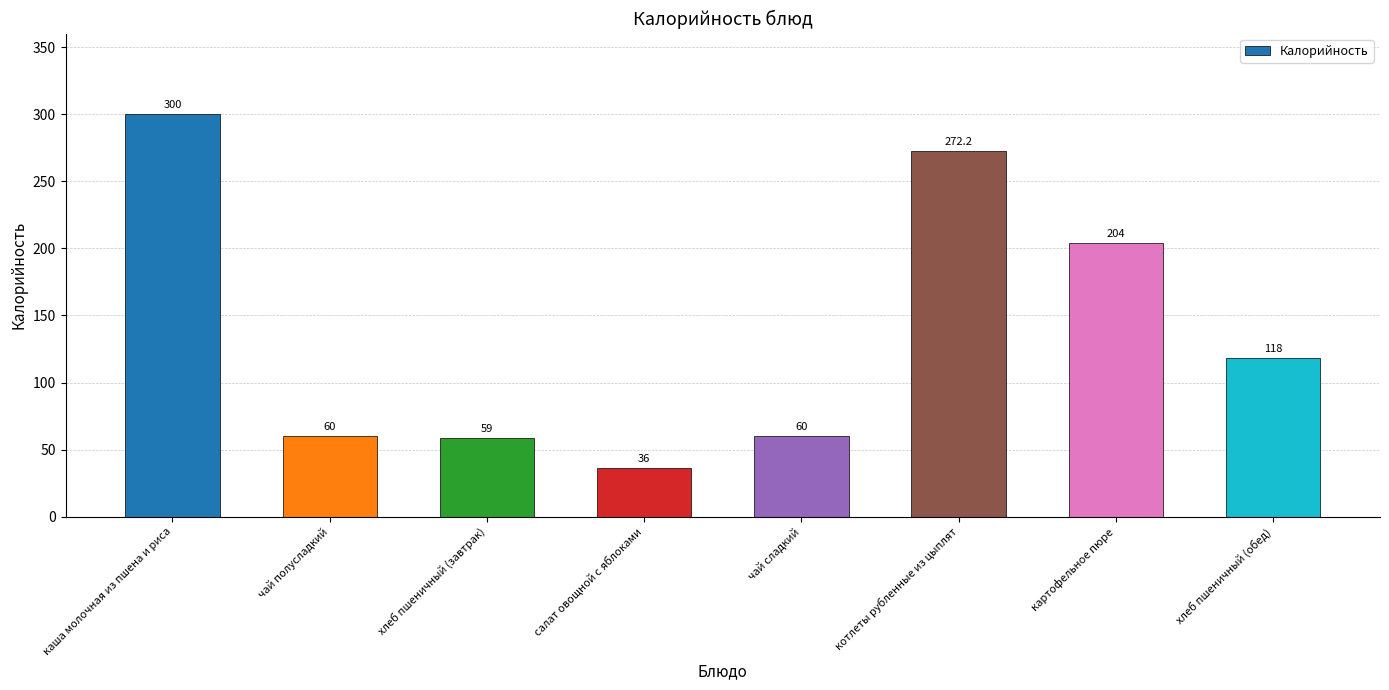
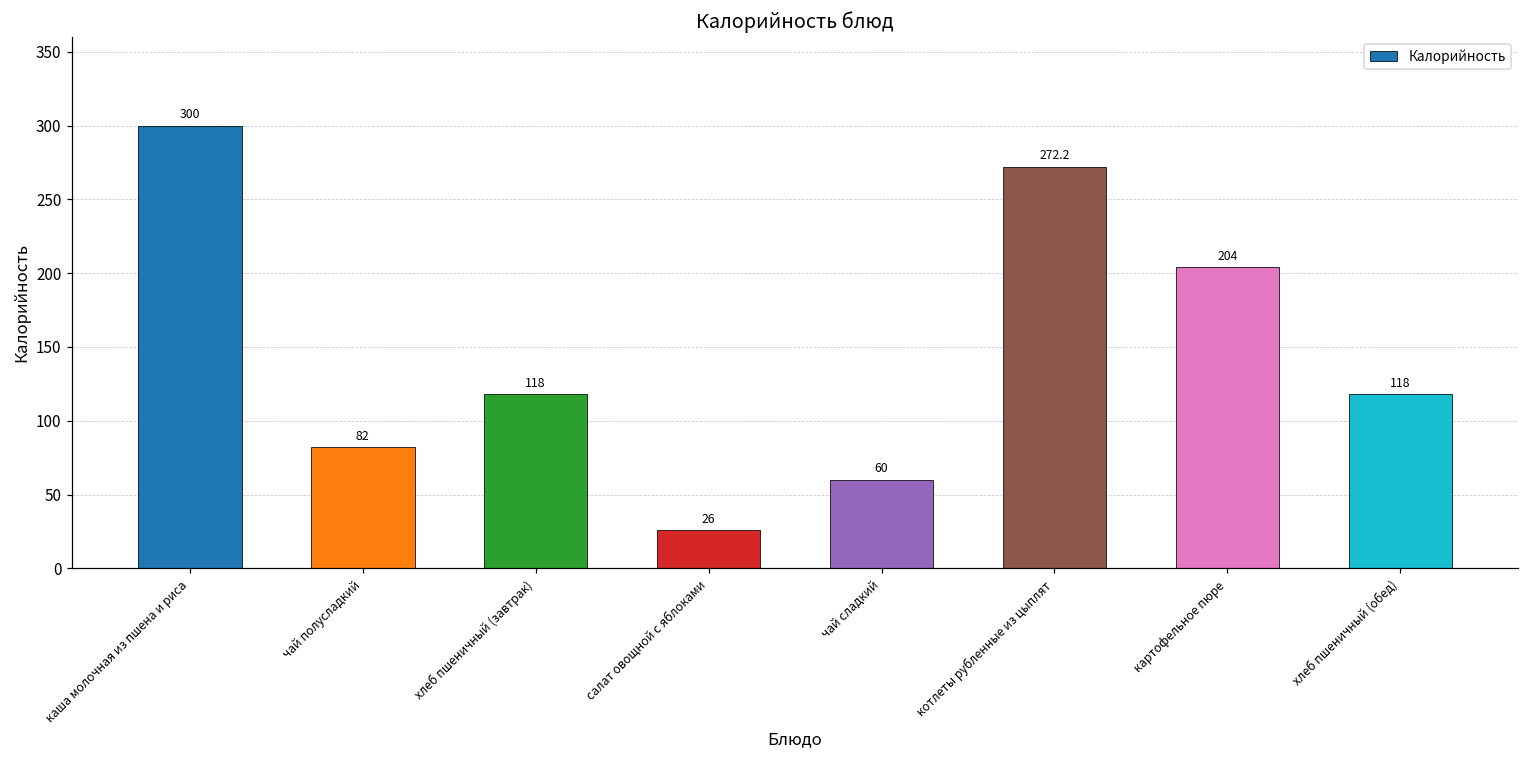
  {
    "каша молочная из пшена и риса": 300,
-   "чай полусладкий": 60,
-   "хлеб пшеничный (завтрак)": 59,
-   "салат овощной с яблоками": 36,
+   "чай полусладкий": 82,
+   "хлеб пшеничный (завтрак)": 118,
+   "салат овощной с яблоками": 26,
    "чай сладкий": 60,
    "котлеты рубленные из цыплят": 272.2,
    "картофельное пюре": 204,
    "хлеб пшеничный (обед)": 118
  }
